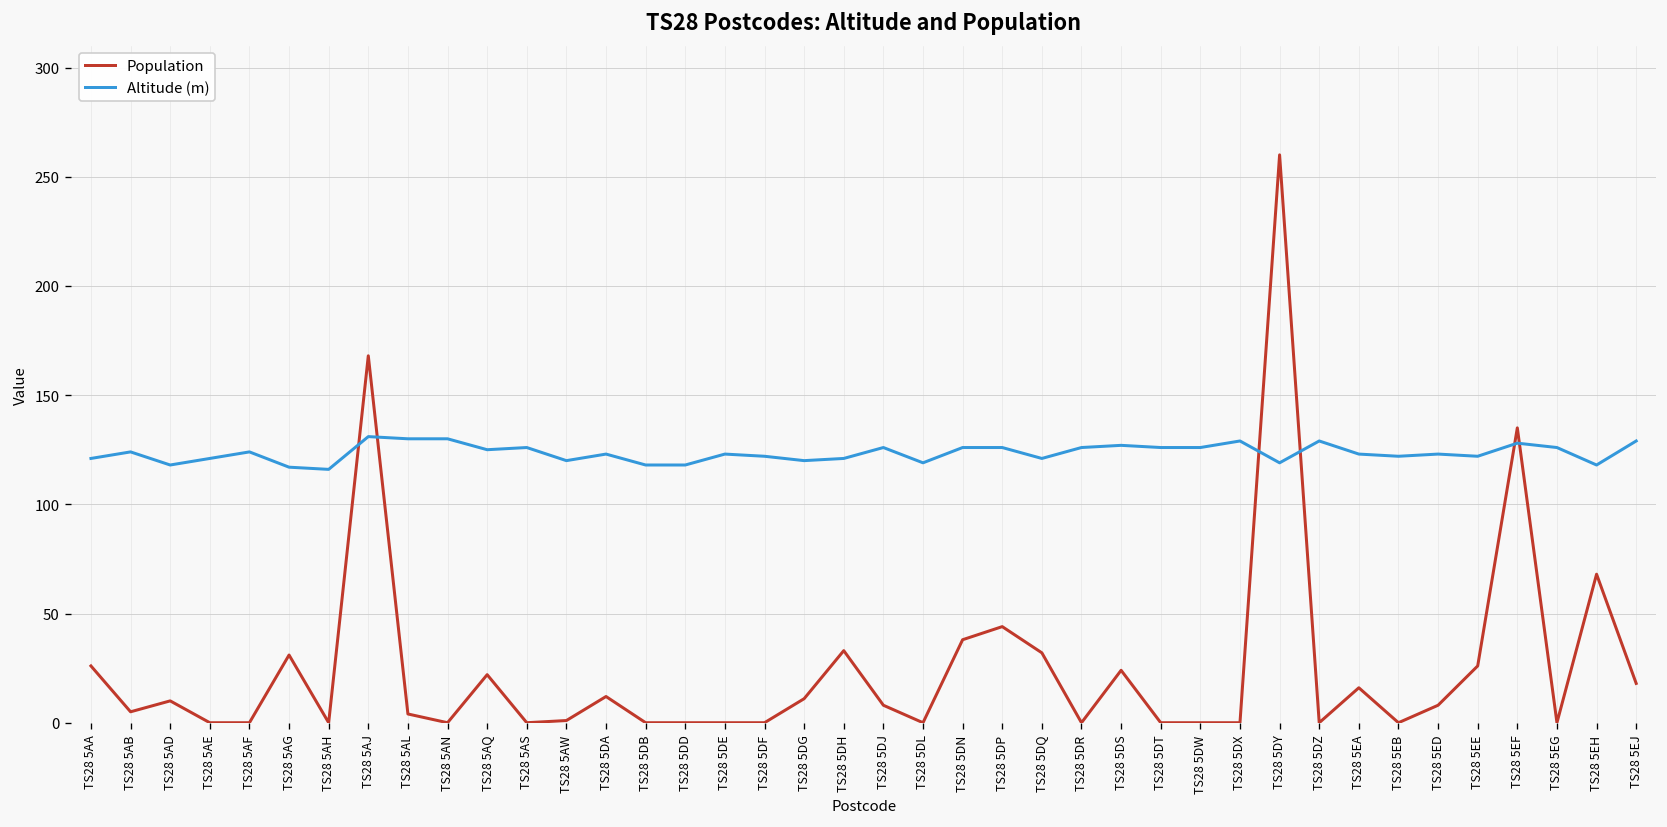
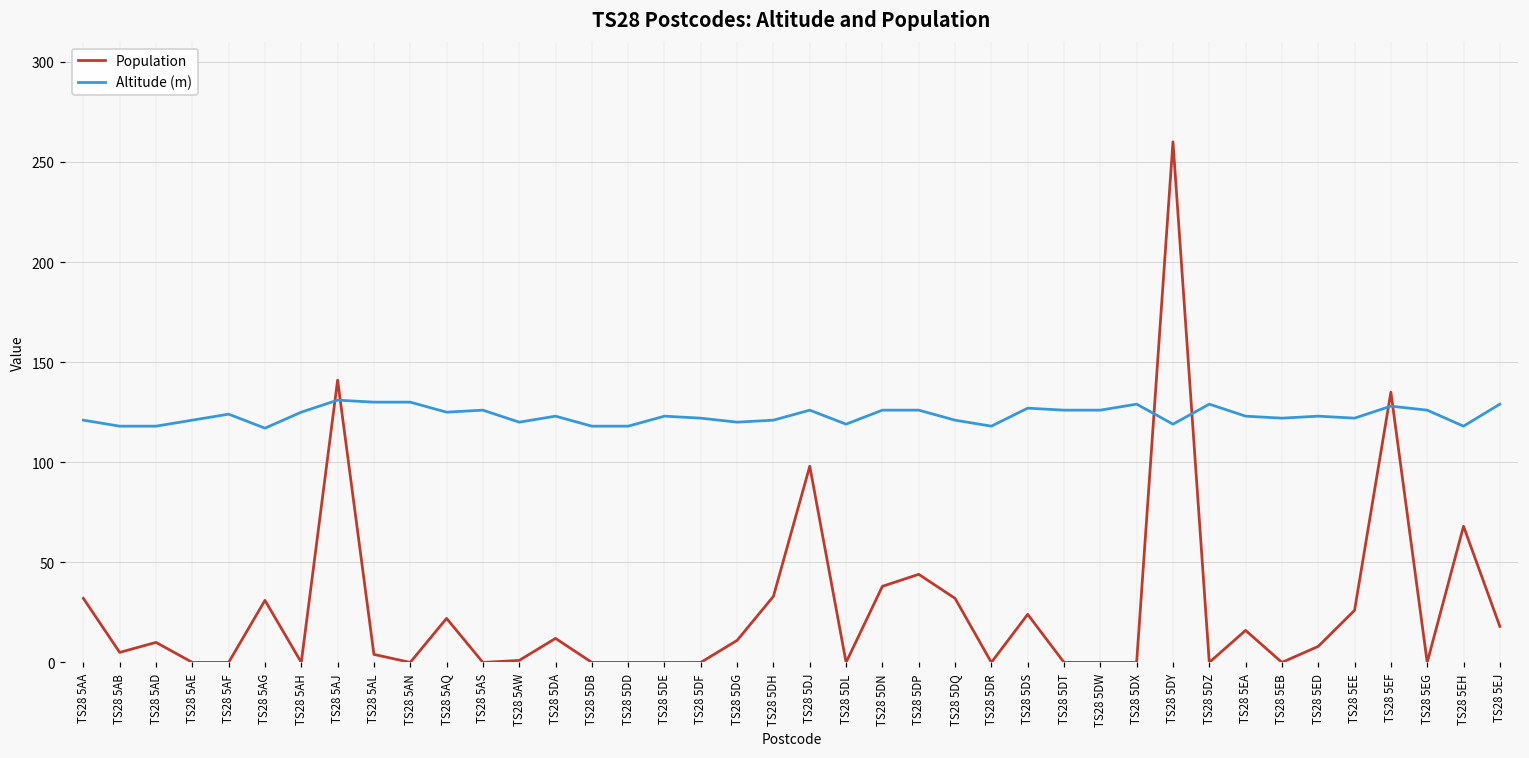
  {
    "Population": {
-     "TS28 5AA": 26,
+     "TS28 5AA": 32,
      "TS28 5AB": 5,
      "TS28 5AD": 10,
      "TS28 5AE": 0,
      "TS28 5AF": 0,
      "TS28 5AG": 31,
      "TS28 5AH": 0,
-     "TS28 5AJ": 168,
+     "TS28 5AJ": 141,
      "TS28 5AL": 4,
      "TS28 5AN": 0,
      "TS28 5AQ": 22,
      "TS28 5AS": 0,
      "TS28 5AW": 1,
      "TS28 5DA": 12,
      "TS28 5DB": 0,
      "TS28 5DD": 0,
      "TS28 5DE": 0,
      "TS28 5DF": 0,
      "TS28 5DG": 11,
      "TS28 5DH": 33,
-     "TS28 5DJ": 8,
+     "TS28 5DJ": 98,
      "TS28 5DL": 0,
      "TS28 5DN": 38,
      "TS28 5DP": 44,
      "TS28 5DQ": 32,
      "TS28 5DR": 0,
      "TS28 5DS": 24,
      "TS28 5DT": 0,
      "TS28 5DW": 0,
      "TS28 5DX": 0,
      "TS28 5DY": 260,
      "TS28 5DZ": 0,
      "TS28 5EA": 16,
      "TS28 5EB": 0,
      "TS28 5ED": 8,
      "TS28 5EE": 26,
      "TS28 5EF": 135,
      "TS28 5EG": 0,
      "TS28 5EH": 68,
      "TS28 5EJ": 18
    },
    "Altitude (m)": {
      "TS28 5AA": 121,
-     "TS28 5AB": 124,
+     "TS28 5AB": 118,
      "TS28 5AD": 118,
      "TS28 5AE": 121,
      "TS28 5AF": 124,
      "TS28 5AG": 117,
-     "TS28 5AH": 116,
+     "TS28 5AH": 125,
      "TS28 5AJ": 131,
      "TS28 5AL": 130,
      "TS28 5AN": 130,
      "TS28 5AQ": 125,
      "TS28 5AS": 126,
      "TS28 5AW": 120,
      "TS28 5DA": 123,
      "TS28 5DB": 118,
      "TS28 5DD": 118,
      "TS28 5DE": 123,
      "TS28 5DF": 122,
      "TS28 5DG": 120,
      "TS28 5DH": 121,
      "TS28 5DJ": 126,
      "TS28 5DL": 119,
      "TS28 5DN": 126,
      "TS28 5DP": 126,
      "TS28 5DQ": 121,
-     "TS28 5DR": 126,
+     "TS28 5DR": 118,
      "TS28 5DS": 127,
      "TS28 5DT": 126,
      "TS28 5DW": 126,
      "TS28 5DX": 129,
      "TS28 5DY": 119,
      "TS28 5DZ": 129,
      "TS28 5EA": 123,
      "TS28 5EB": 122,
      "TS28 5ED": 123,
      "TS28 5EE": 122,
      "TS28 5EF": 128,
      "TS28 5EG": 126,
      "TS28 5EH": 118,
      "TS28 5EJ": 129
    }
  }
